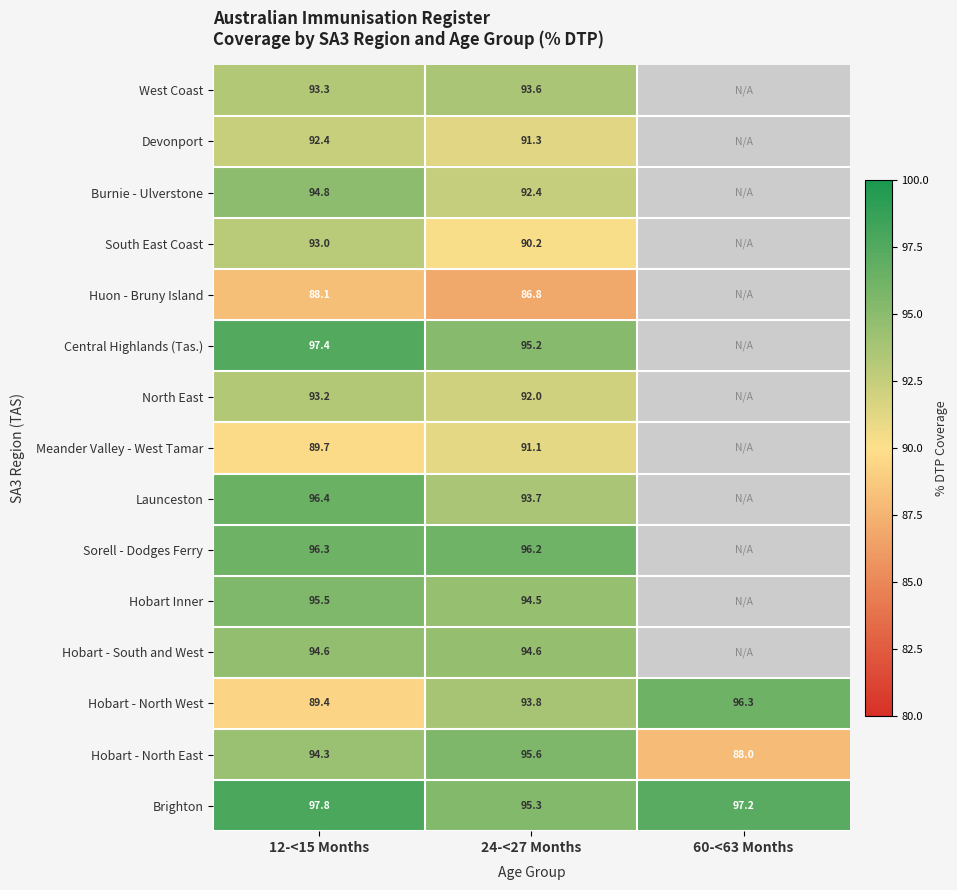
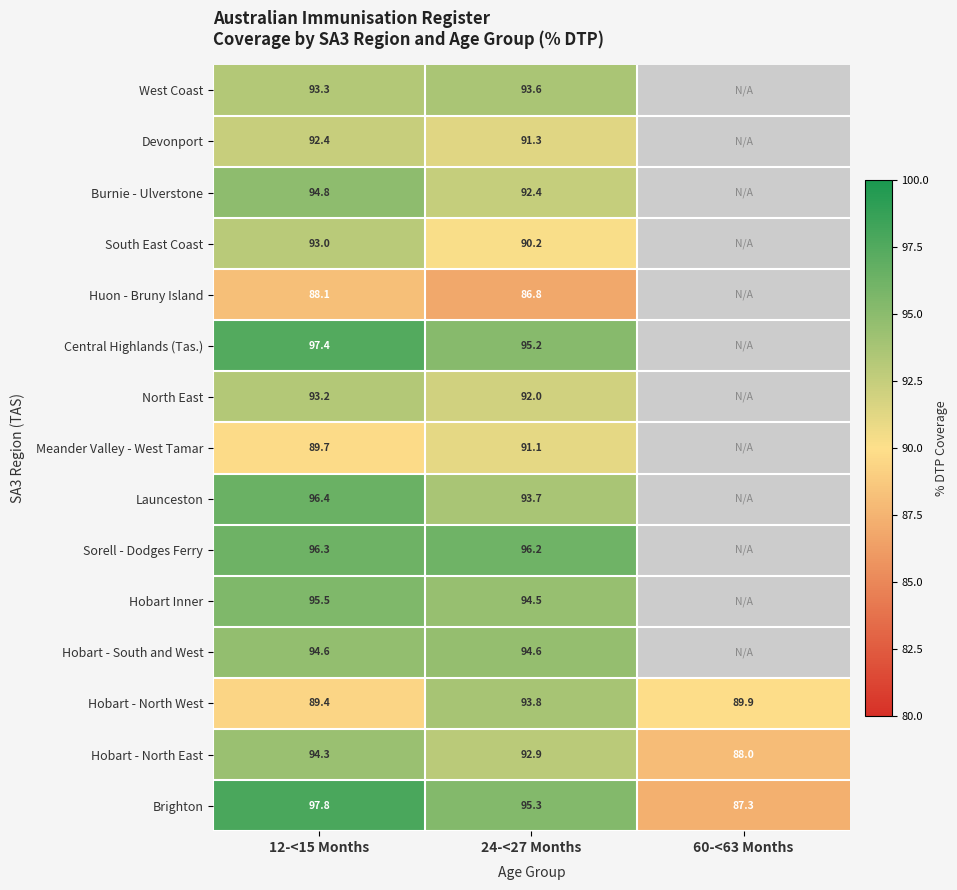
  {
    "West Coast": {
      "12-<15 Months": 93.3,
      "24-<27 Months": 93.6
    },
    "Devonport": {
      "12-<15 Months": 92.4,
      "24-<27 Months": 91.3
    },
    "Burnie - Ulverstone": {
      "12-<15 Months": 94.8,
      "24-<27 Months": 92.4
    },
    "South East Coast": {
      "12-<15 Months": 93.0,
      "24-<27 Months": 90.2
    },
    "Huon - Bruny Island": {
      "12-<15 Months": 88.1,
      "24-<27 Months": 86.8
    },
    "Central Highlands (Tas.)": {
      "12-<15 Months": 97.4,
      "24-<27 Months": 95.2
    },
    "North East": {
      "12-<15 Months": 93.2,
      "24-<27 Months": 92.0
    },
    "Meander Valley - West Tamar": {
      "12-<15 Months": 89.7,
      "24-<27 Months": 91.1
    },
    "Launceston": {
      "12-<15 Months": 96.4,
      "24-<27 Months": 93.7
    },
    "Sorell - Dodges Ferry": {
      "12-<15 Months": 96.3,
      "24-<27 Months": 96.2
    },
    "Hobart Inner": {
      "12-<15 Months": 95.5,
      "24-<27 Months": 94.5
    },
    "Hobart - South and West": {
      "12-<15 Months": 94.6,
      "24-<27 Months": 94.6
    },
    "Hobart - North West": {
      "12-<15 Months": 89.4,
      "24-<27 Months": 93.8,
-     "60-<63 Months": 96.3
+     "60-<63 Months": 89.9
    },
    "Hobart - North East": {
      "12-<15 Months": 94.3,
-     "24-<27 Months": 95.6,
+     "24-<27 Months": 92.9,
      "60-<63 Months": 88.0
    },
    "Brighton": {
      "12-<15 Months": 97.8,
      "24-<27 Months": 95.3,
-     "60-<63 Months": 97.2
+     "60-<63 Months": 87.3
    }
  }
